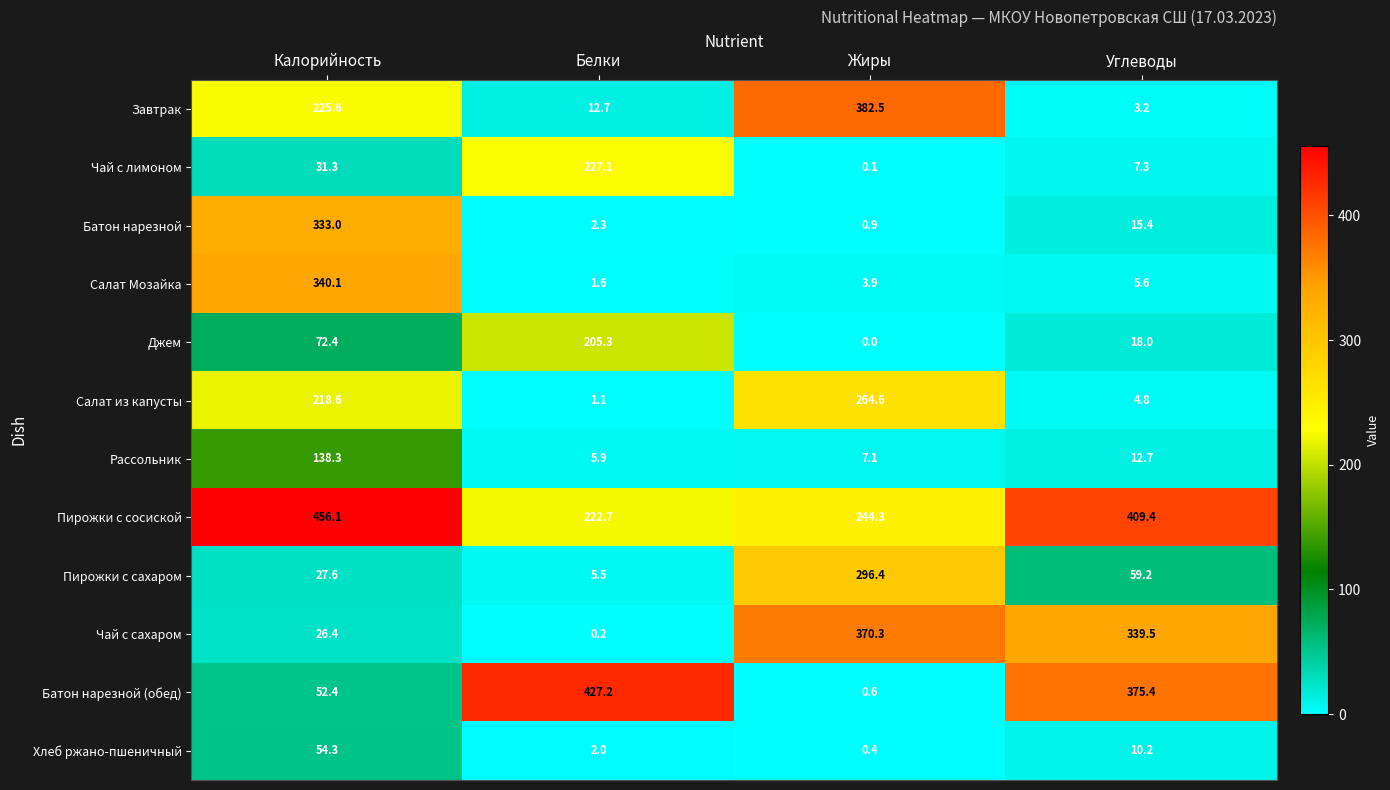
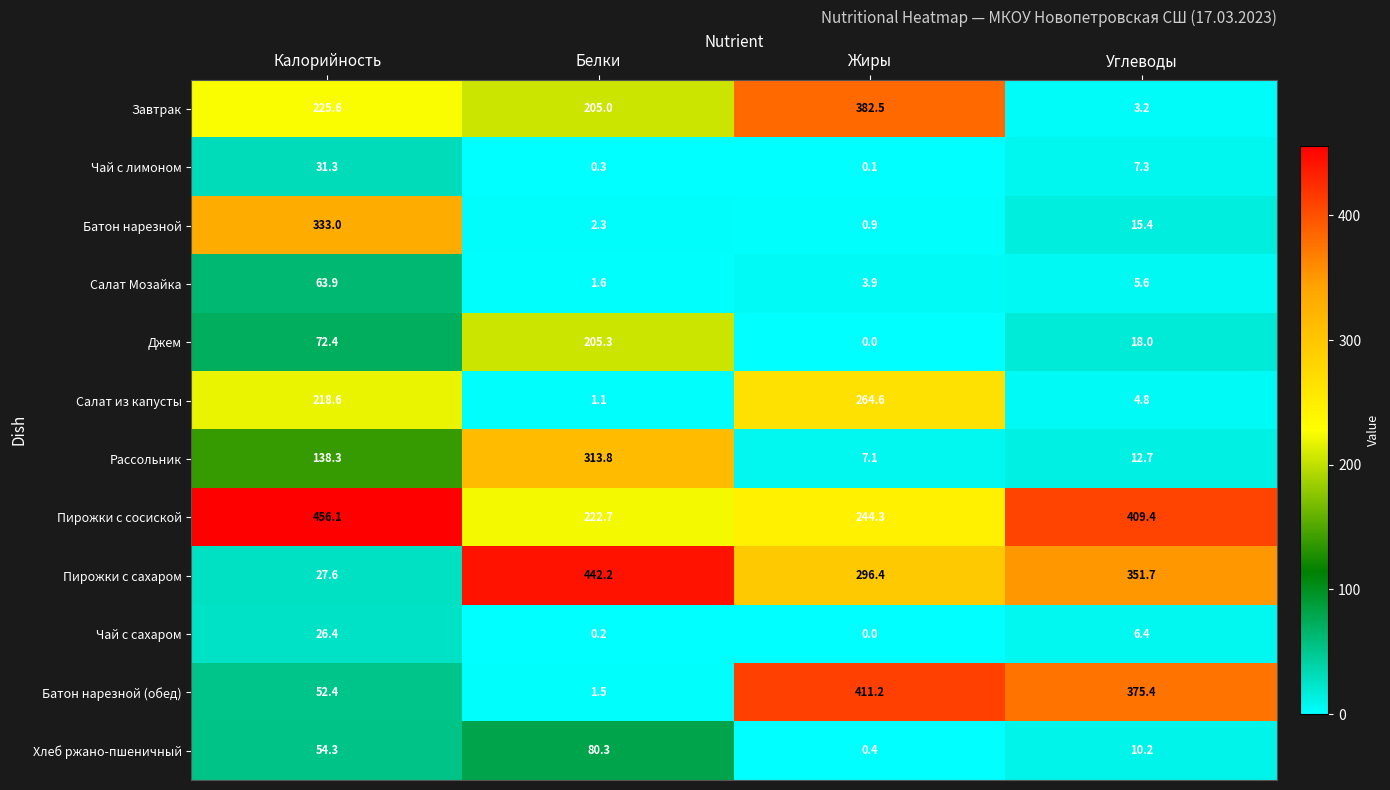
  {
    "Завтрак": {
      "Калорийность": 225.6,
-     "Белки": 12.7,
+     "Белки": 205.0,
      "Жиры": 382.5,
      "Углеводы": 3.2
    },
    "Чай с лимоном": {
      "Калорийность": 31.3,
-     "Белки": 227.1,
+     "Белки": 0.3,
      "Жиры": 0.1,
      "Углеводы": 7.3
    },
    "Батон нарезной": {
      "Калорийность": 333.0,
      "Белки": 2.3,
      "Жиры": 0.9,
      "Углеводы": 15.4
    },
    "Салат Мозайка": {
-     "Калорийность": 340.1,
+     "Калорийность": 63.9,
      "Белки": 1.6,
      "Жиры": 3.9,
      "Углеводы": 5.6
    },
    "Джем": {
      "Калорийность": 72.4,
      "Белки": 205.3,
      "Жиры": 0.0,
      "Углеводы": 18.0
    },
    "Салат из капусты": {
      "Калорийность": 218.6,
      "Белки": 1.1,
      "Жиры": 264.6,
      "Углеводы": 4.8
    },
    "Рассольник": {
      "Калорийность": 138.3,
-     "Белки": 5.9,
+     "Белки": 313.8,
      "Жиры": 7.1,
      "Углеводы": 12.7
    },
    "Пирожки с сосиской": {
      "Калорийность": 456.1,
      "Белки": 222.7,
      "Жиры": 244.3,
      "Углеводы": 409.4
    },
    "Пирожки с сахаром": {
      "Калорийность": 27.6,
-     "Белки": 5.5,
+     "Белки": 442.2,
      "Жиры": 296.4,
-     "Углеводы": 59.2
+     "Углеводы": 351.7
    },
    "Чай с сахаром": {
      "Калорийность": 26.4,
      "Белки": 0.2,
-     "Жиры": 370.3,
-     "Углеводы": 339.5
+     "Жиры": 0.0,
+     "Углеводы": 6.4
    },
    "Батон нарезной (обед)": {
      "Калорийность": 52.4,
-     "Белки": 427.2,
-     "Жиры": 0.6,
+     "Белки": 1.5,
+     "Жиры": 411.2,
      "Углеводы": 375.4
    },
    "Хлеб ржано-пшеничный": {
      "Калорийность": 54.3,
-     "Белки": 2.0,
+     "Белки": 80.3,
      "Жиры": 0.4,
      "Углеводы": 10.2
    }
  }
